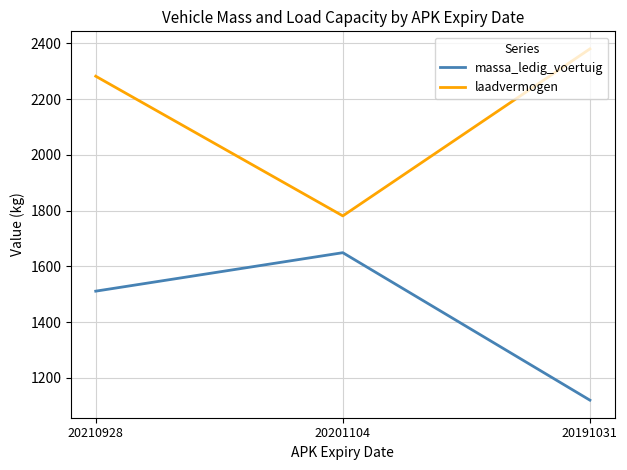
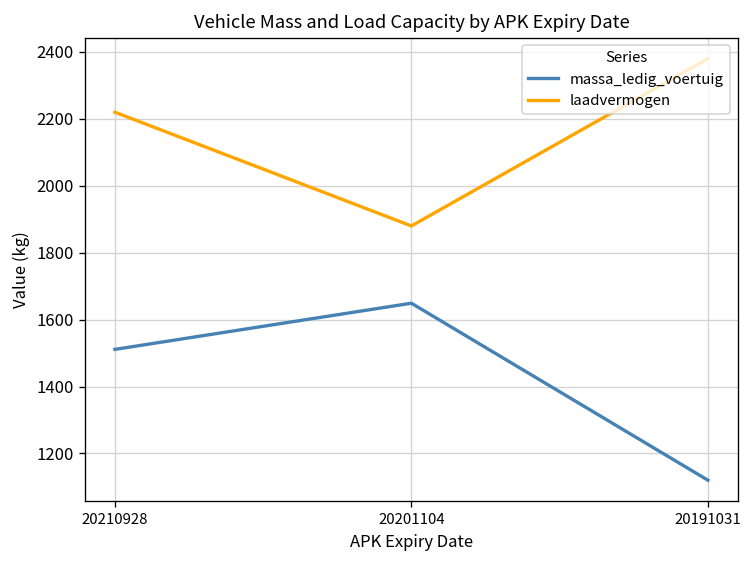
  {
    "massa_ledig_voertuig": {
      "20210928": 1510,
      "20201104": 1650,
      "20191031": 1120
    },
    "laadvermogen": {
-     "20210928": 2280,
-     "20201104": 1780
+     "20210928": 2220,
+     "20201104": 1880
    }
  }
